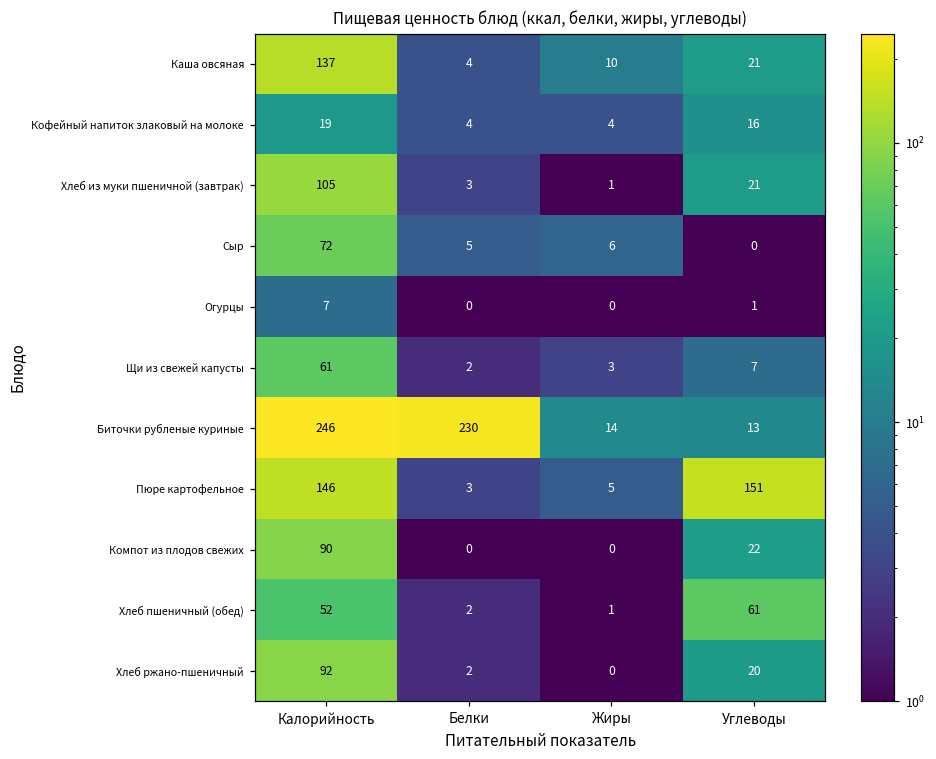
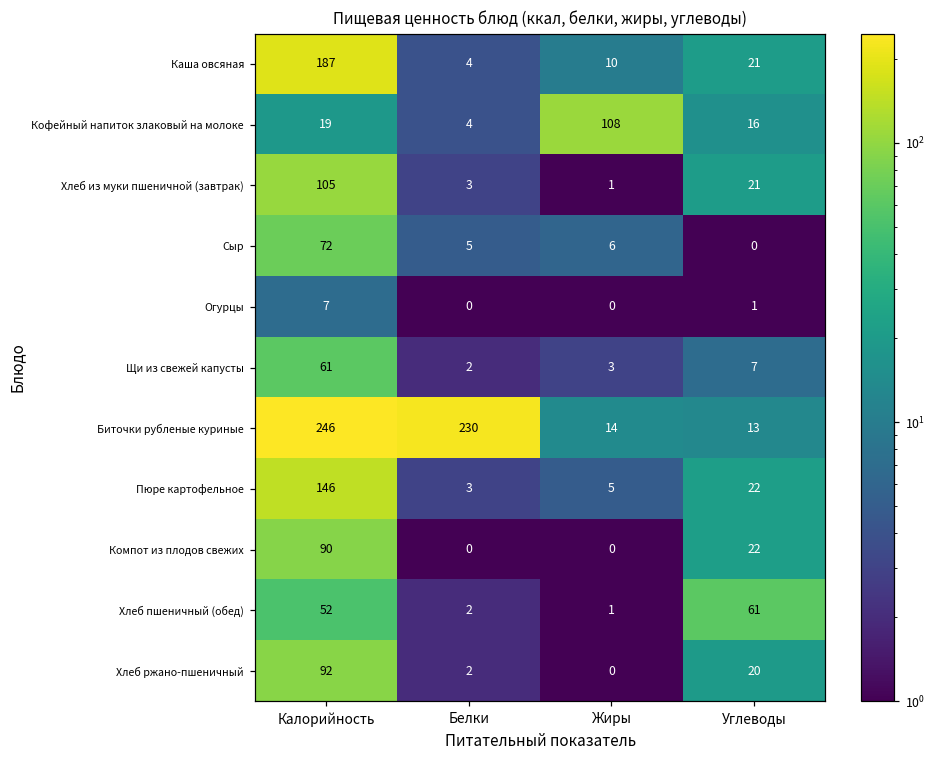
  {
    "Каша овсяная": {
-     "Калорийность": 137,
+     "Калорийность": 187,
      "Белки": 4,
      "Жиры": 10,
      "Углеводы": 21
    },
    "Кофейный напиток злаковый на молоке": {
      "Калорийность": 19,
      "Белки": 4,
-     "Жиры": 4,
+     "Жиры": 108,
      "Углеводы": 16
    },
    "Хлеб из муки пшеничной (завтрак)": {
      "Калорийность": 105,
      "Белки": 3,
      "Жиры": 1,
      "Углеводы": 21
    },
    "Сыр": {
      "Калорийность": 72,
      "Белки": 5,
      "Жиры": 6,
      "Углеводы": 0
    },
    "Огурцы": {
      "Калорийность": 7,
      "Белки": 0,
      "Жиры": 0,
      "Углеводы": 1
    },
    "Щи из свежей капусты": {
      "Калорийность": 61,
      "Белки": 2,
      "Жиры": 3,
      "Углеводы": 7
    },
    "Биточки рубленые куриные": {
      "Калорийность": 246,
      "Белки": 230,
      "Жиры": 14,
      "Углеводы": 13
    },
    "Пюре картофельное": {
      "Калорийность": 146,
      "Белки": 3,
      "Жиры": 5,
-     "Углеводы": 151
+     "Углеводы": 22
    },
    "Компот из плодов свежих": {
      "Калорийность": 90,
      "Белки": 0,
      "Жиры": 0,
      "Углеводы": 22
    },
    "Хлеб пшеничный (обед)": {
      "Калорийность": 52,
      "Белки": 2,
      "Жиры": 1,
      "Углеводы": 61
    },
    "Хлеб ржано-пшеничный": {
      "Калорийность": 92,
      "Белки": 2,
      "Жиры": 0,
      "Углеводы": 20
    }
  }
